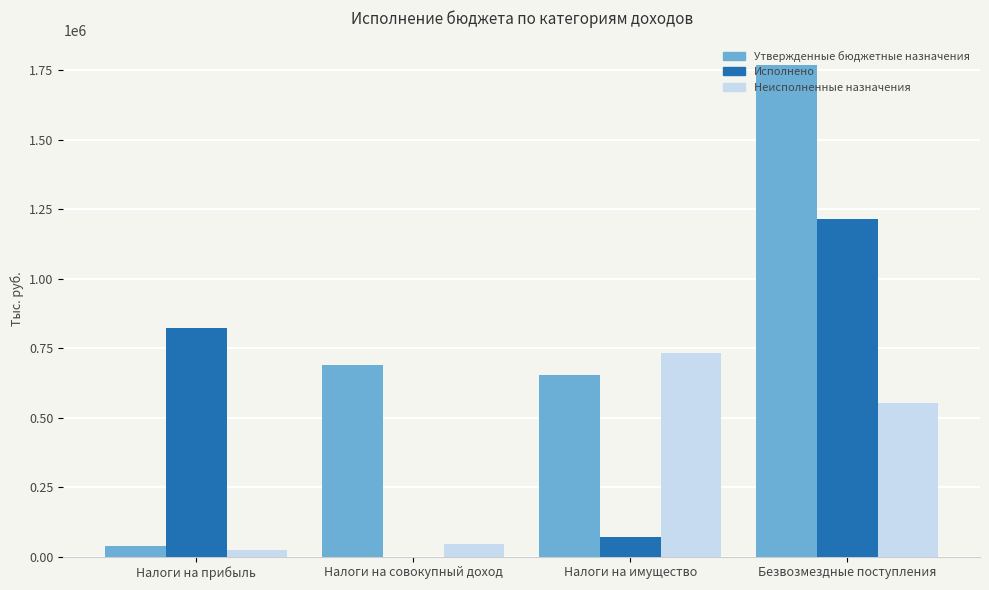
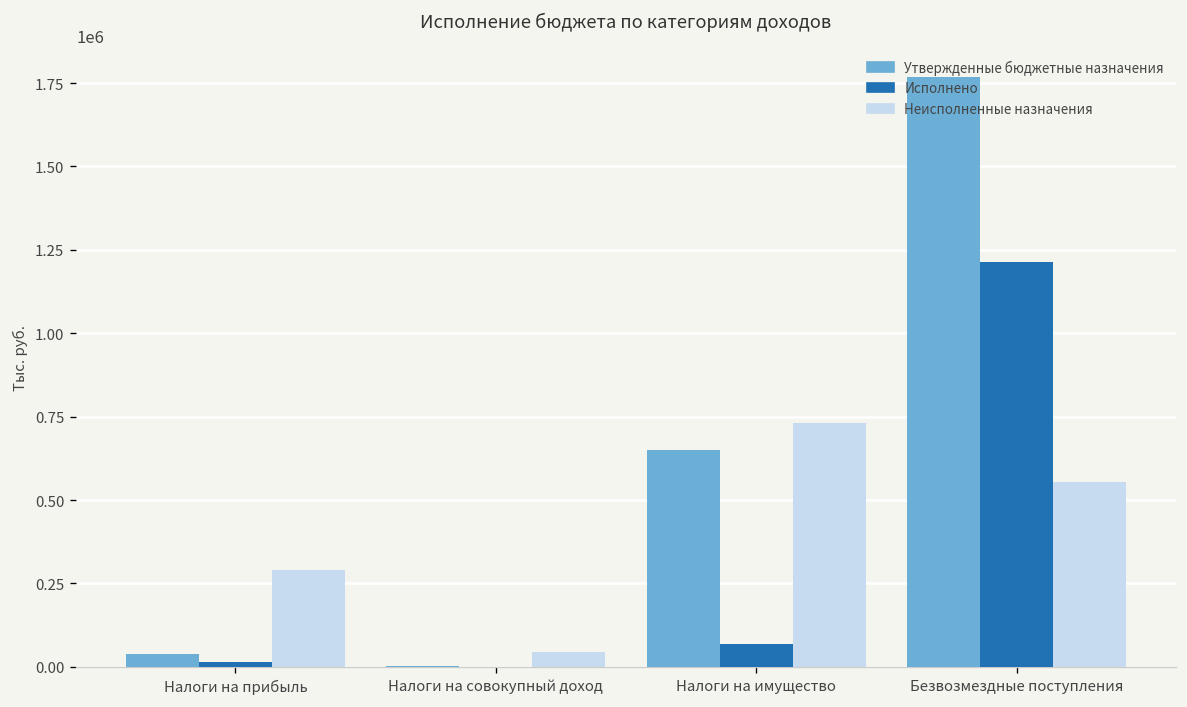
  {
    "Утвержденные бюджетные назначения": {
      "Налоги на прибыль": 40000,
-     "Налоги на совокупный доход": 690000,
+     "Налоги на совокупный доход": 0,
      "Налоги на имущество": 650000,
      "Безвозмездные поступления": 1770000
    },
    "Исполнено": {
-     "Налоги на прибыль": 820000,
+     "Налоги на прибыль": 10000,
      "Налоги на совокупный доход": 0,
      "Налоги на имущество": 70000,
      "Безвозмездные поступления": 1210000
    },
    "Неисполненные назначения": {
-     "Налоги на прибыль": 20000,
+     "Налоги на прибыль": 290000,
      "Налоги на совокупный доход": 50000,
      "Налоги на имущество": 730000,
      "Безвозмездные поступления": 550000
    }
  }
